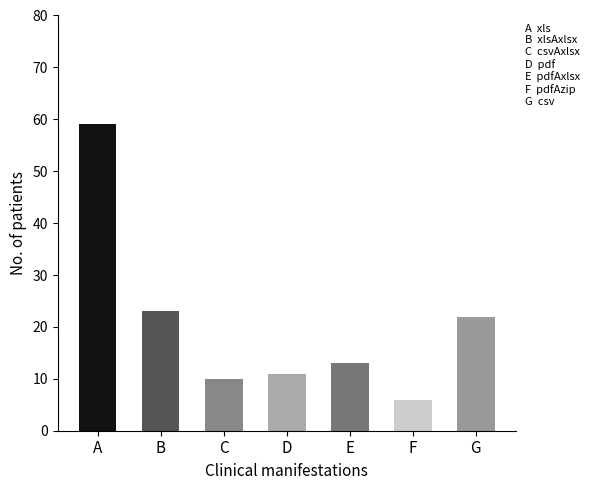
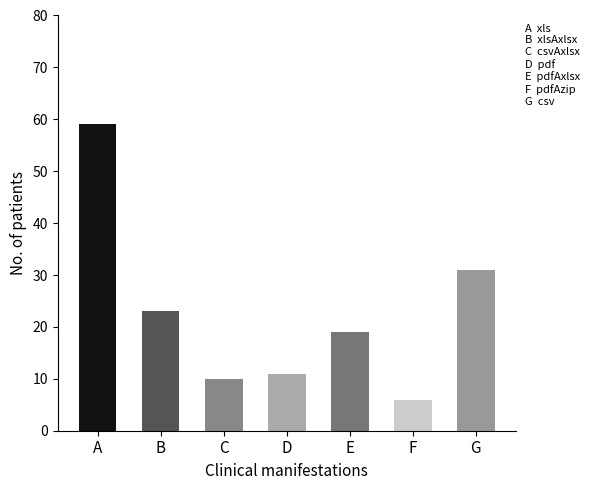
  {
    "A": 59,
    "B": 23,
    "C": 10,
    "D": 11,
-   "E": 13,
+   "E": 19,
    "F": 6,
-   "G": 22
+   "G": 31
  }
